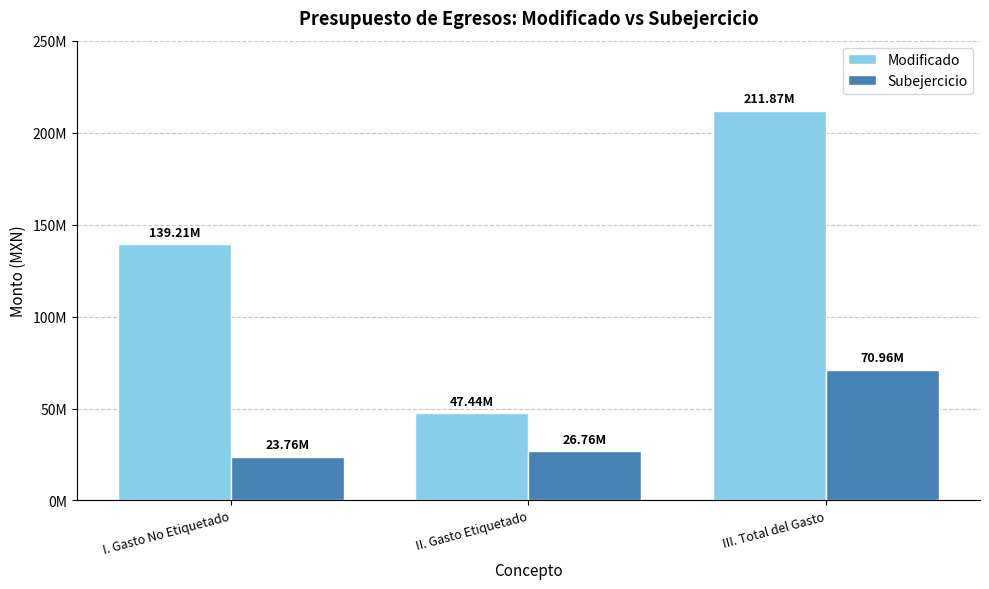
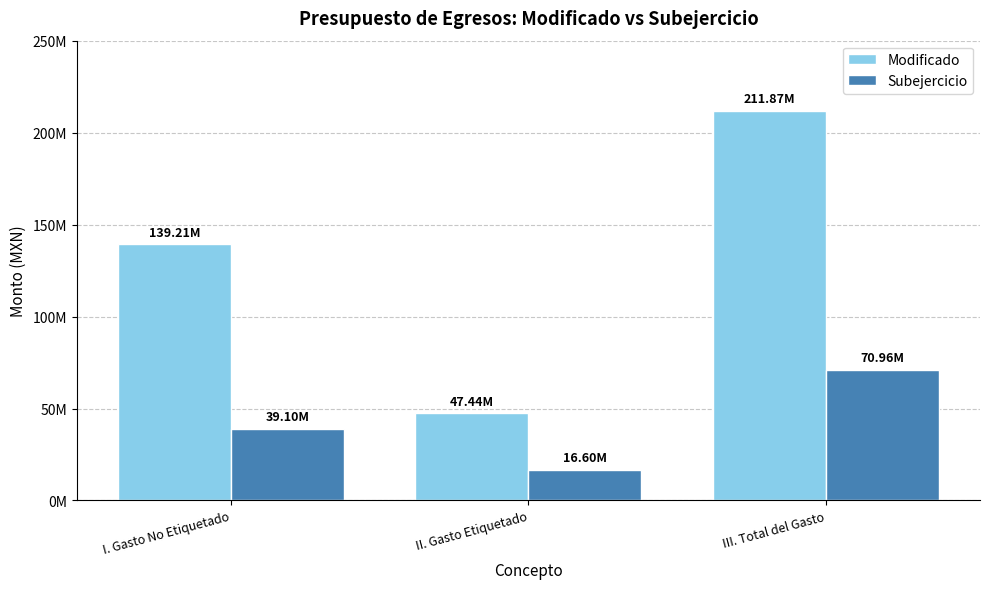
  {
    "Modificado": {
      "I. Gasto No Etiquetado": "139.21M",
      "II. Gasto Etiquetado": "47.44M",
      "III. Total del Gasto": "211.87M"
    },
    "Subejercicio": {
-     "I. Gasto No Etiquetado": "23.76M",
-     "II. Gasto Etiquetado": "26.76M",
+     "I. Gasto No Etiquetado": "39.10M",
+     "II. Gasto Etiquetado": "16.60M",
      "III. Total del Gasto": "70.96M"
    }
  }
